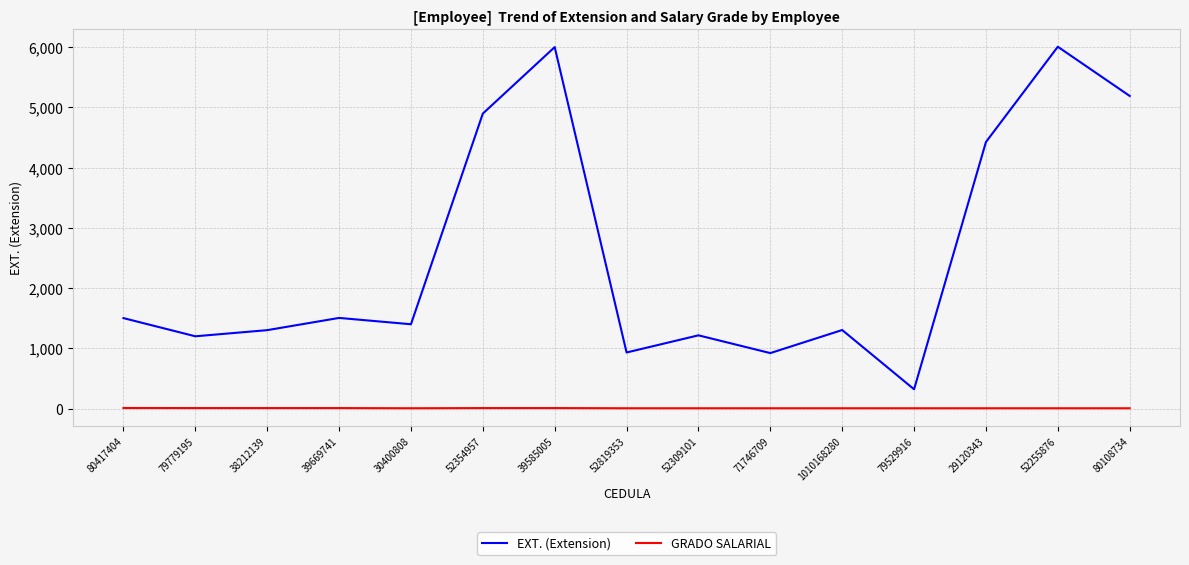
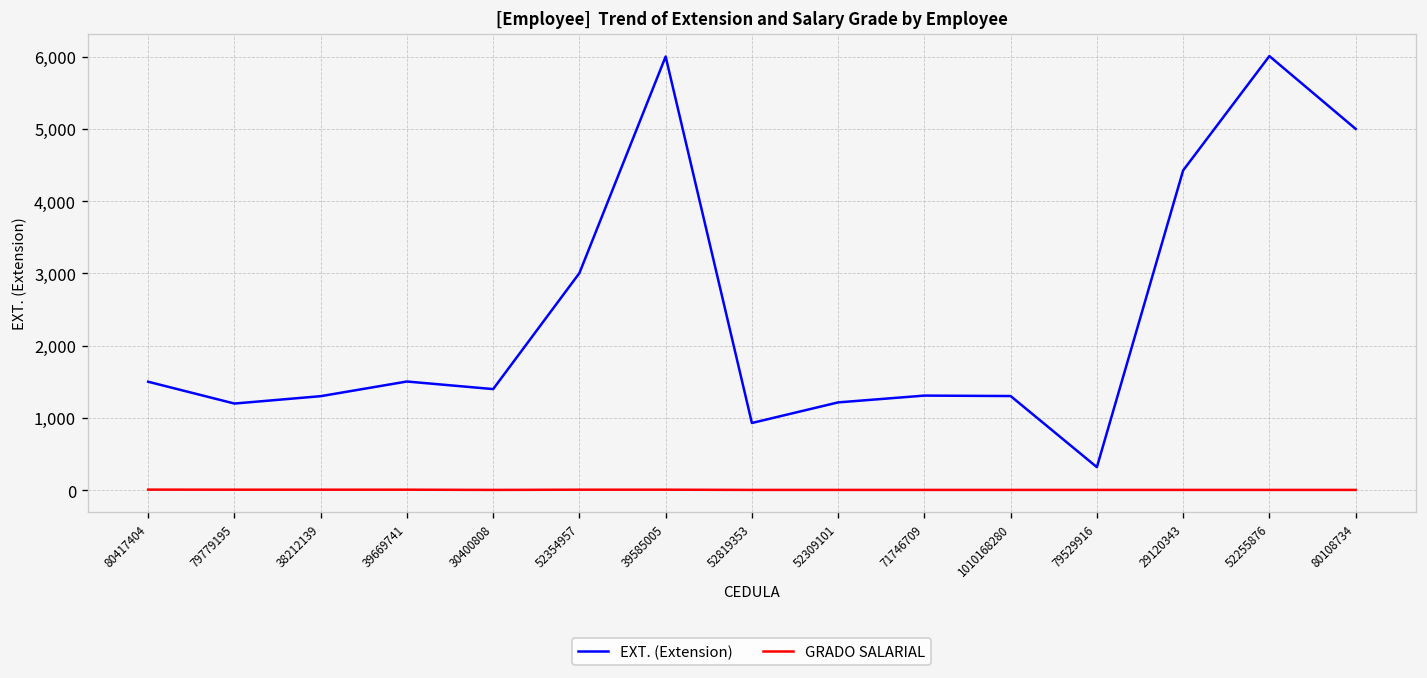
  {
    "EXT. (Extension)": {
      "80417404": "1,500",
      "79779195": "1,200",
      "38212139": "1,300",
      "39669741": "1,500",
      "30400808": "1,400",
-     "52354957": "4,900",
+     "52354957": "3,000",
      "39585005": "6,000",
      "52819353": "900",
      "52309101": "1,200",
-     "71746709": "900",
+     "71746709": "1,300",
      "1010168280": "1,300",
      "79529916": "300",
      "29120343": "4,400",
      "52255876": "6,000",
-     "80108734": "5,200"
+     "80108734": "5,000"
    },
    "GRADO SALARIAL": {
      "80417404": "0",
      "79779195": "0",
      "38212139": "0",
      "39669741": "0",
      "30400808": "0",
      "52354957": "0",
      "39585005": "0",
      "52819353": "0",
      "52309101": "0",
      "71746709": "0",
      "1010168280": "0",
      "79529916": "0",
      "29120343": "0",
      "52255876": "0",
      "80108734": "0"
    }
  }
